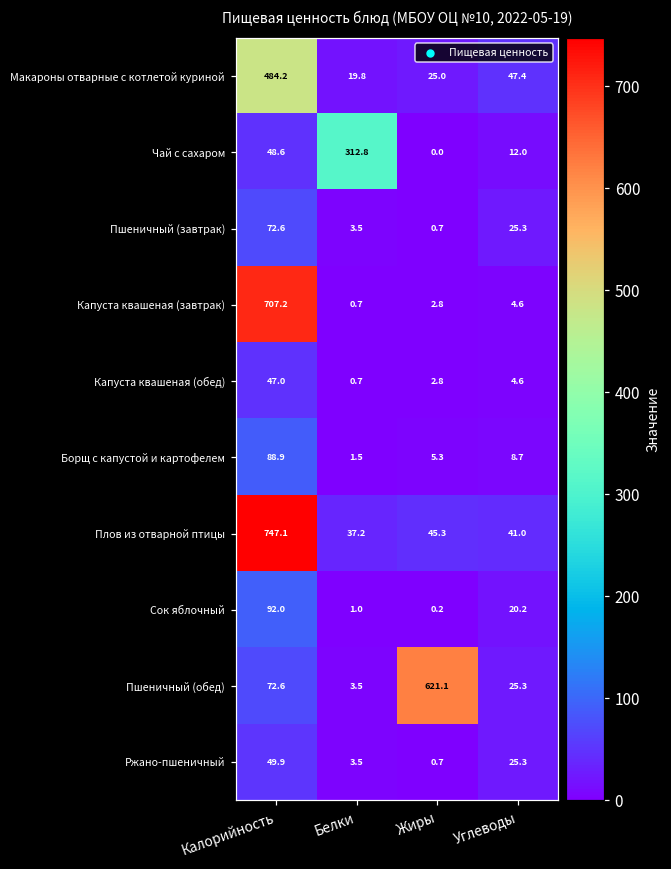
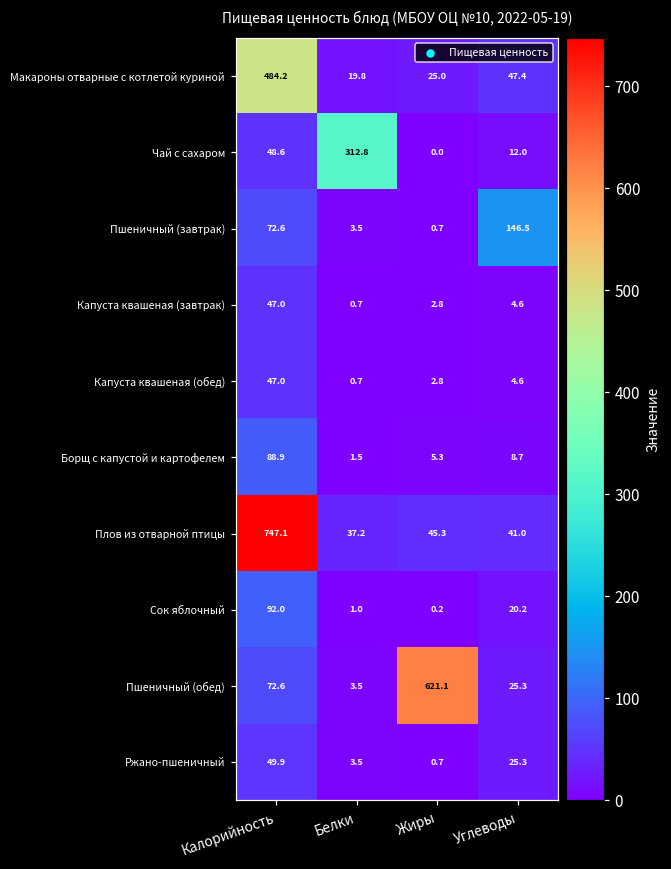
  {
    "Макароны отварные с котлетой куриной": {
      "Калорийность": 484.2,
      "Белки": 19.8,
      "Жиры": 25.0,
      "Углеводы": 47.4
    },
    "Чай с сахаром": {
      "Калорийность": 48.6,
      "Белки": 312.8,
      "Жиры": 0.0,
      "Углеводы": 12.0
    },
    "Пшеничный (завтрак)": {
      "Калорийность": 72.6,
      "Белки": 3.5,
      "Жиры": 0.7,
-     "Углеводы": 25.3
+     "Углеводы": 146.5
    },
    "Капуста квашеная (завтрак)": {
-     "Калорийность": 707.2,
+     "Калорийность": 47.0,
      "Белки": 0.7,
      "Жиры": 2.8,
      "Углеводы": 4.6
    },
    "Капуста квашеная (обед)": {
      "Калорийность": 47.0,
      "Белки": 0.7,
      "Жиры": 2.8,
      "Углеводы": 4.6
    },
    "Борщ с капустой и картофелем": {
      "Калорийность": 88.9,
      "Белки": 1.5,
      "Жиры": 5.3,
      "Углеводы": 8.7
    },
    "Плов из отварной птицы": {
      "Калорийность": 747.1,
      "Белки": 37.2,
      "Жиры": 45.3,
      "Углеводы": 41.0
    },
    "Сок яблочный": {
      "Калорийность": 92.0,
      "Белки": 1.0,
      "Жиры": 0.2,
      "Углеводы": 20.2
    },
    "Пшеничный (обед)": {
      "Калорийность": 72.6,
      "Белки": 3.5,
      "Жиры": 621.1,
      "Углеводы": 25.3
    },
    "Ржано-пшеничный": {
      "Калорийность": 49.9,
      "Белки": 3.5,
      "Жиры": 0.7,
      "Углеводы": 25.3
    }
  }
